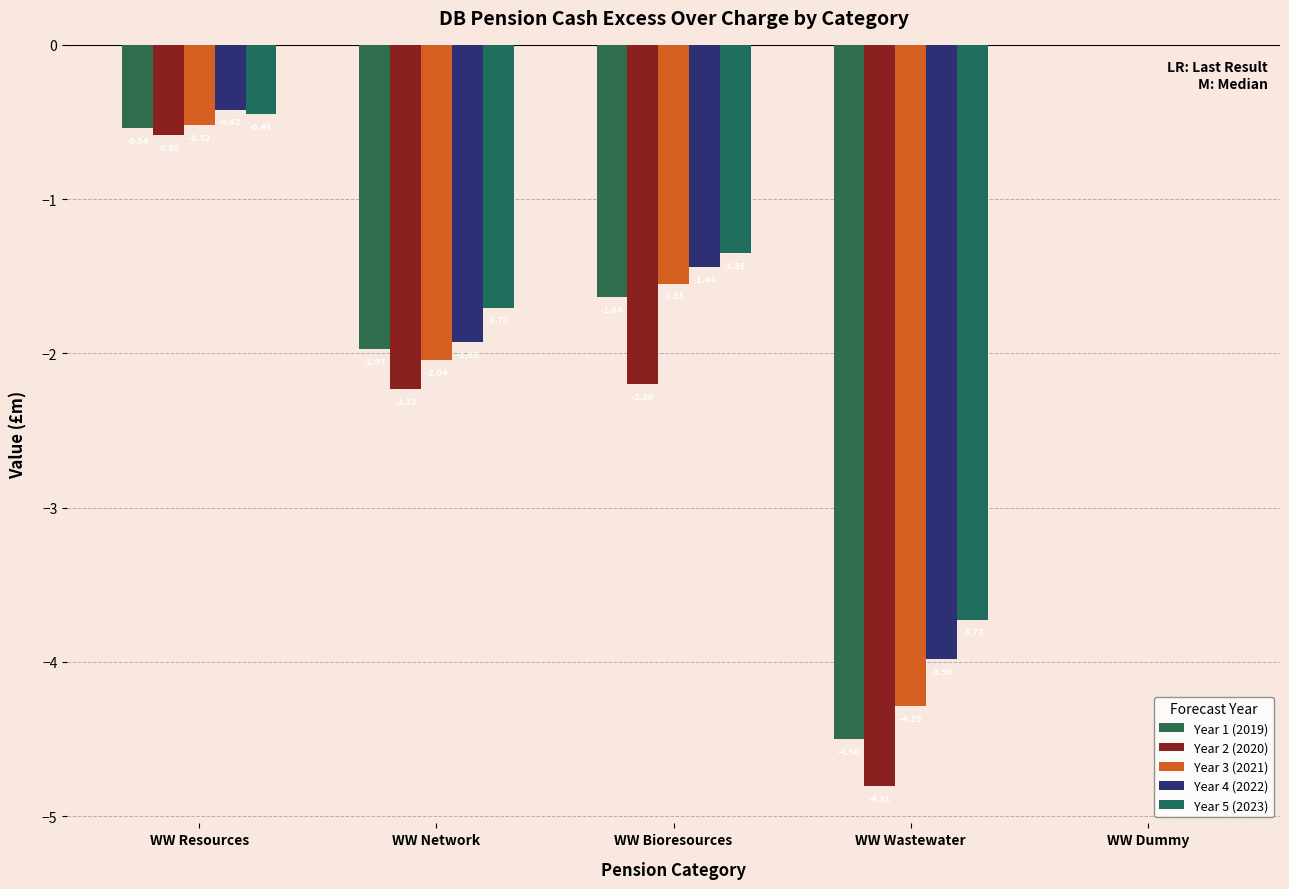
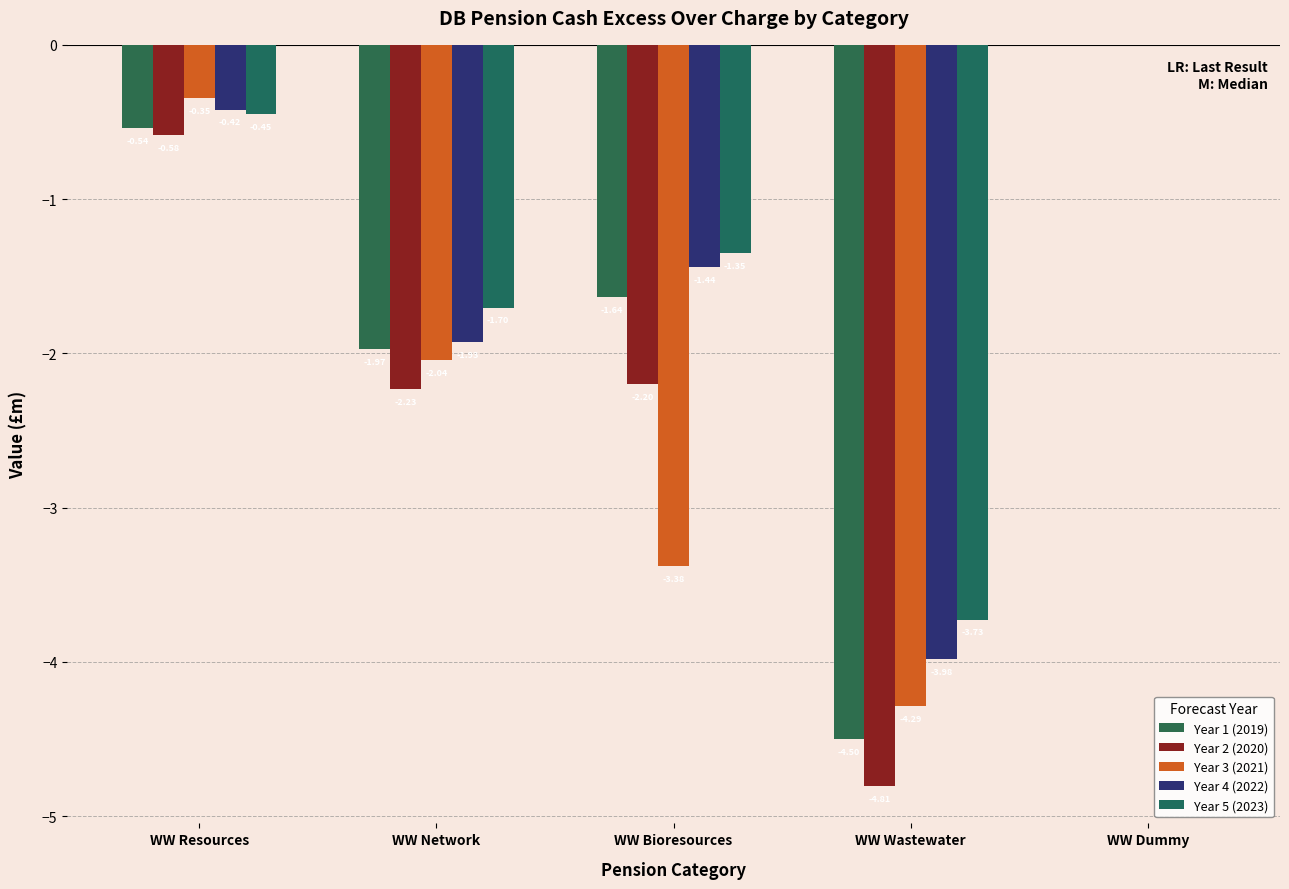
  {
    "Year 2 (2020)": {
      "WW Resources": -0.58,
      "WW Network": -2.23,
      "WW Bioresources": -2.20,
      "WW Wastewater": -4.81,
      "WW Dummy": 0.00
    },
    "Year 3 (2021)": {
-     "WW Resources": -0.52,
+     "WW Resources": -0.35,
      "WW Network": -2.04,
-     "WW Bioresources": -1.55,
+     "WW Bioresources": -3.38,
      "WW Wastewater": -4.29,
      "WW Dummy": 0.00
    },
    "Year 4 (2022)": {
      "WW Resources": -0.42,
      "WW Network": -1.93,
      "WW Bioresources": -1.44,
      "WW Wastewater": -3.98,
      "WW Dummy": 0.00
    }
  }
